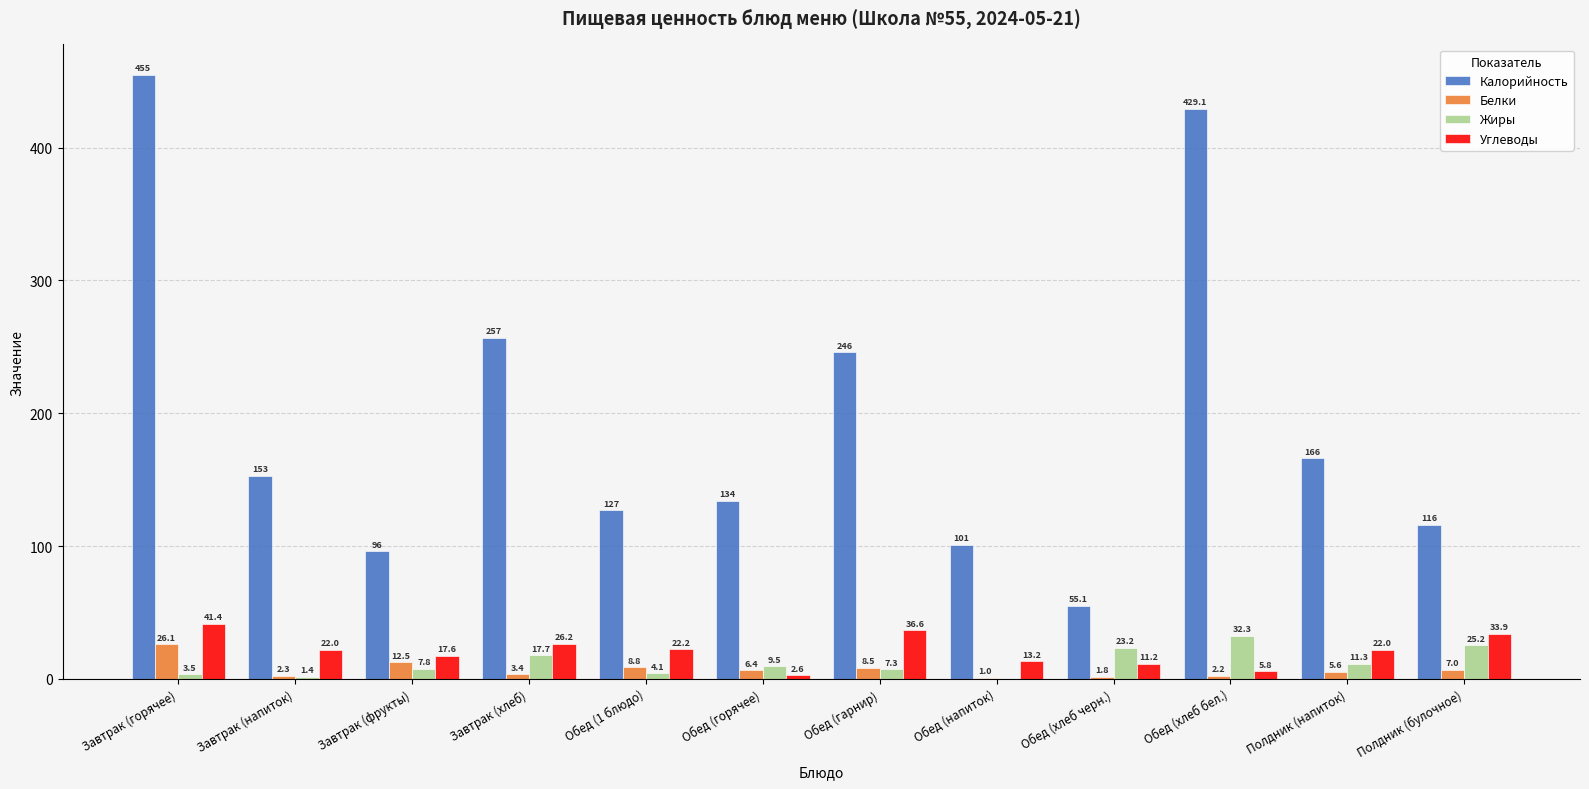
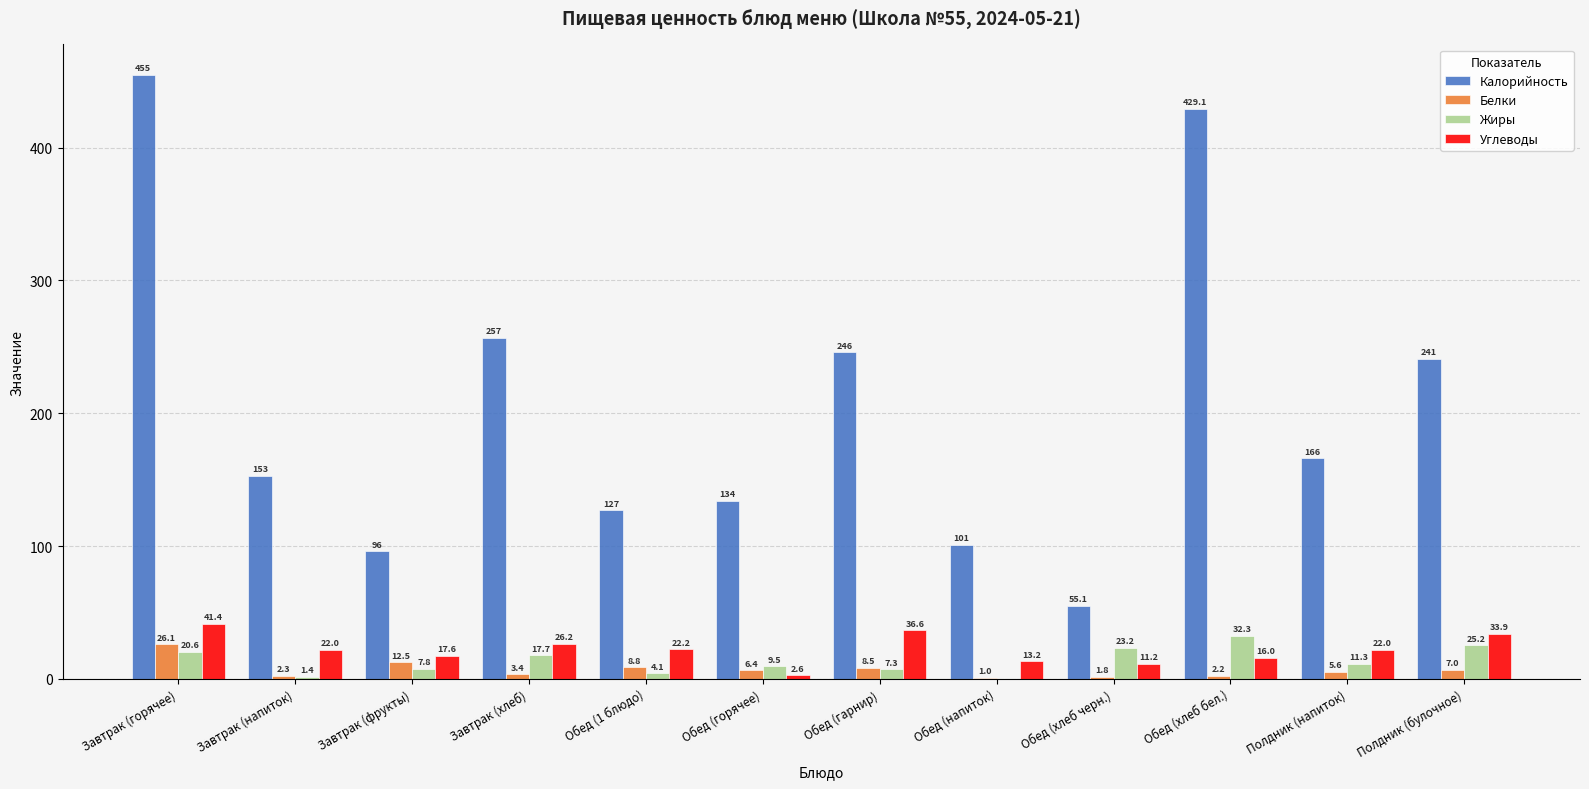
  {
    "Калорийность": {
      "Завтрак (горячее)": 455,
      "Завтрак (напиток)": 153,
      "Завтрак (фрукты)": 96,
      "Завтрак (хлеб)": 257,
      "Обед (1 блюдо)": 127,
      "Обед (горячее)": 134,
      "Обед (гарнир)": 246,
      "Обед (напиток)": 101,
      "Обед (хлеб черн.)": 55.1,
      "Обед (хлеб бел.)": 429.1,
      "Полдник (напиток)": 166,
-     "Полдник (булочное)": 116
+     "Полдник (булочное)": 241
    },
    "Белки": {
      "Завтрак (горячее)": 26.1,
      "Завтрак (напиток)": 2.3,
      "Завтрак (фрукты)": 12.5,
      "Завтрак (хлеб)": 3.4,
      "Обед (1 блюдо)": 8.8,
      "Обед (горячее)": 6.4,
      "Обед (гарнир)": 8.5,
      "Обед (напиток)": 1.0,
      "Обед (хлеб черн.)": 1.8,
      "Обед (хлеб бел.)": 2.2,
      "Полдник (напиток)": 5.6,
      "Полдник (булочное)": 7.0
    },
    "Жиры": {
-     "Завтрак (горячее)": 3.5,
+     "Завтрак (горячее)": 20.6,
      "Завтрак (напиток)": 1.4,
      "Завтрак (фрукты)": 7.8,
      "Завтрак (хлеб)": 17.7,
      "Обед (1 блюдо)": 4.1,
      "Обед (горячее)": 9.5,
      "Обед (гарнир)": 7.3,
      "Обед (хлеб черн.)": 23.2,
      "Обед (хлеб бел.)": 32.3,
      "Полдник (напиток)": 11.3,
      "Полдник (булочное)": 25.2
    },
    "Углеводы": {
      "Завтрак (горячее)": 41.4,
      "Завтрак (напиток)": 22.0,
      "Завтрак (фрукты)": 17.6,
      "Завтрак (хлеб)": 26.2,
      "Обед (1 блюдо)": 22.2,
      "Обед (горячее)": 2.6,
      "Обед (гарнир)": 36.6,
      "Обед (напиток)": 13.2,
      "Обед (хлеб черн.)": 11.2,
-     "Обед (хлеб бел.)": 5.8,
+     "Обед (хлеб бел.)": 16.0,
      "Полдник (напиток)": 22.0,
      "Полдник (булочное)": 33.9
    }
  }
